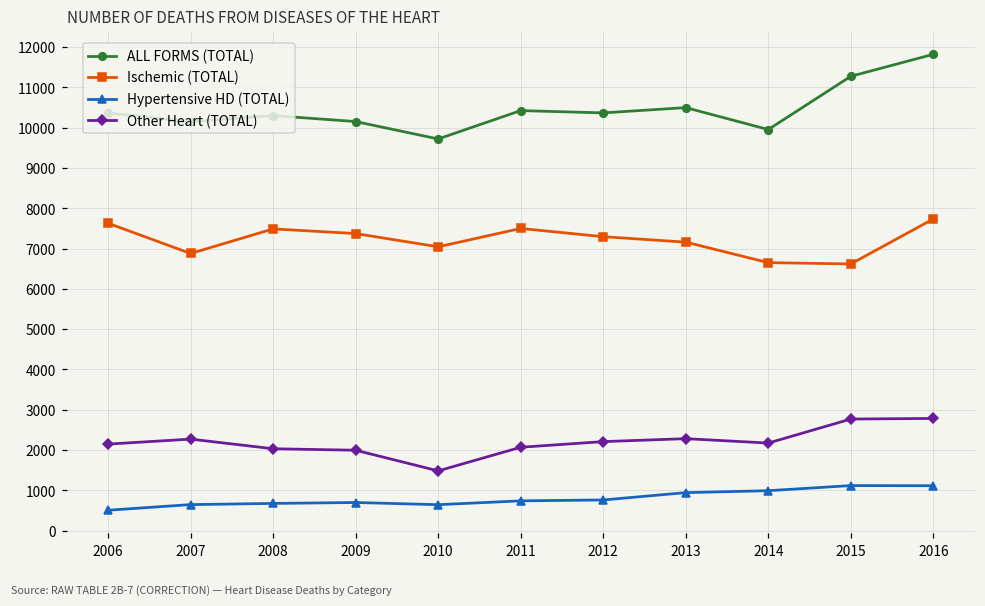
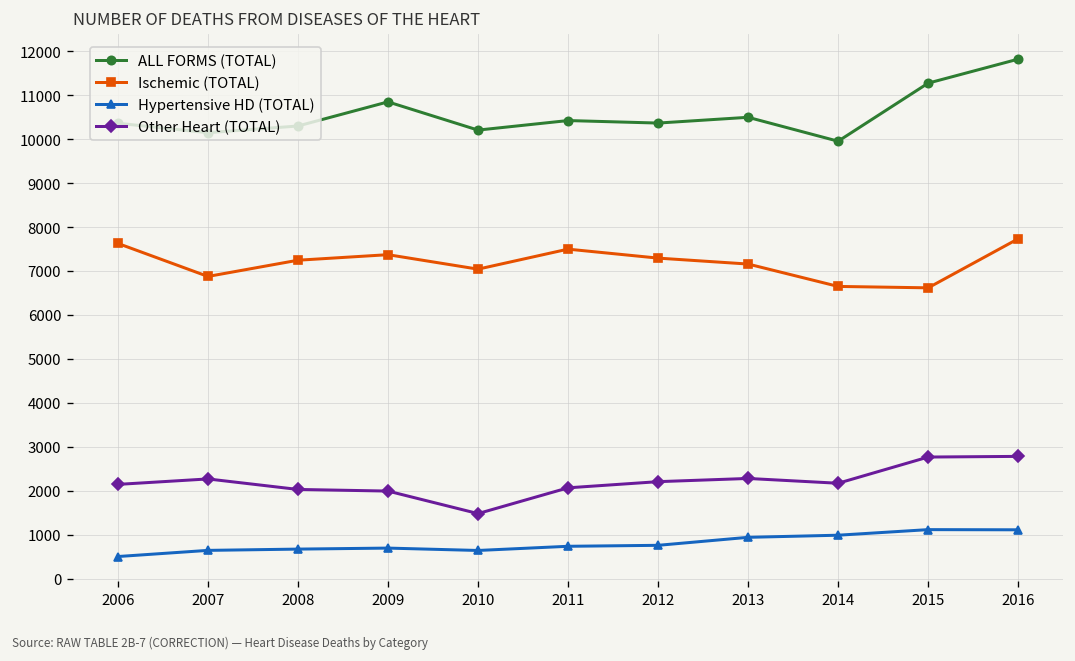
  {
    "ALL FORMS (TOTAL)": {
-     "2009": 10200,
-     "2010": 9700,
+     "2009": 10800,
+     "2010": 10200,
      "2011": 10400,
      "2012": 10400,
      "2013": 10500,
      "2014": 10000,
      "2015": 11300,
      "2016": 11800
    },
    "Ischemic (TOTAL)": {
      "2006": 7600,
      "2007": 6900,
-     "2008": 7500,
+     "2008": 7200,
      "2009": 7400,
      "2010": 7000,
      "2011": 7500,
      "2012": 7300,
      "2013": 7200,
      "2014": 6700,
      "2015": 6600,
      "2016": 7700
    },
    "Hypertensive HD (TOTAL)": {
      "2006": 500,
      "2007": 600,
      "2008": 700,
      "2009": 700,
      "2010": 600,
      "2011": 700,
      "2012": 800,
      "2013": 900,
      "2014": 1000,
      "2015": 1100,
      "2016": 1100
    },
    "Other Heart (TOTAL)": {
      "2006": 2100,
      "2007": 2300,
      "2008": 2000,
      "2009": 2000,
      "2010": 1500,
      "2011": 2100,
      "2012": 2200,
      "2013": 2300,
      "2014": 2200,
      "2015": 2800,
      "2016": 2800
    }
  }
